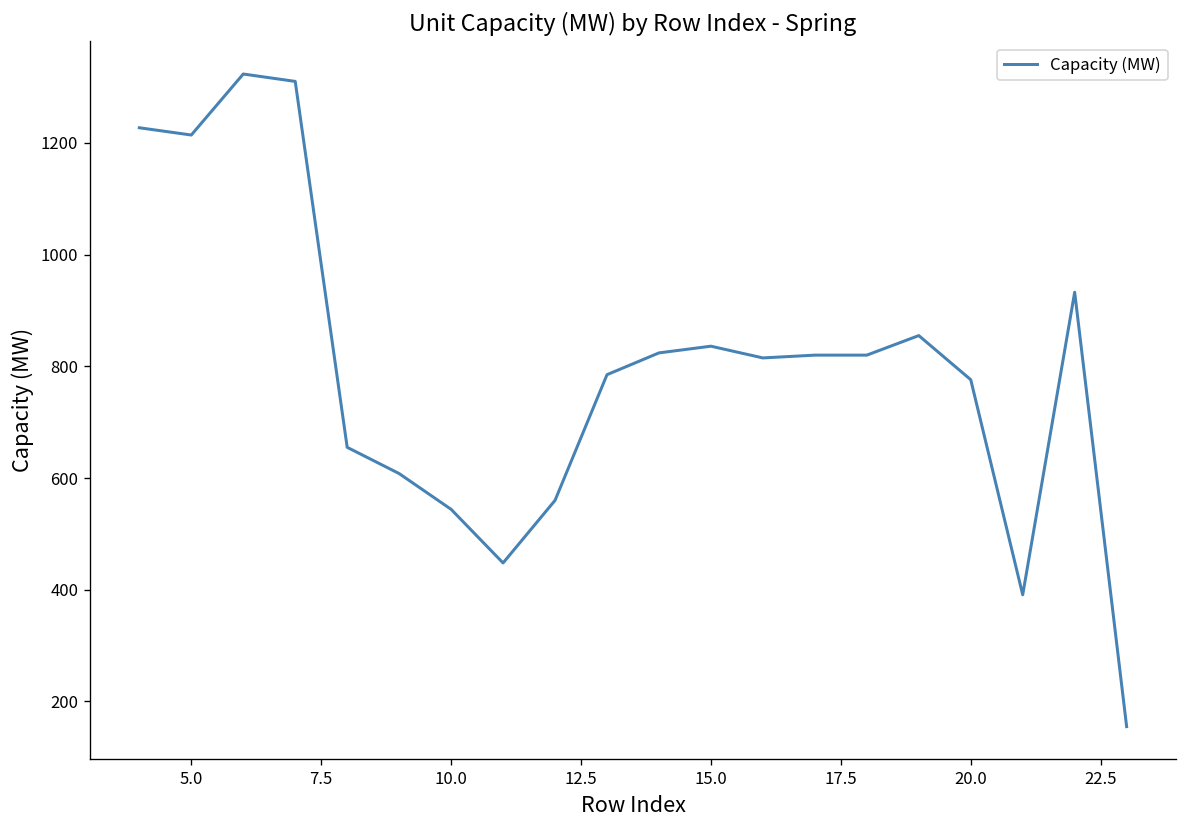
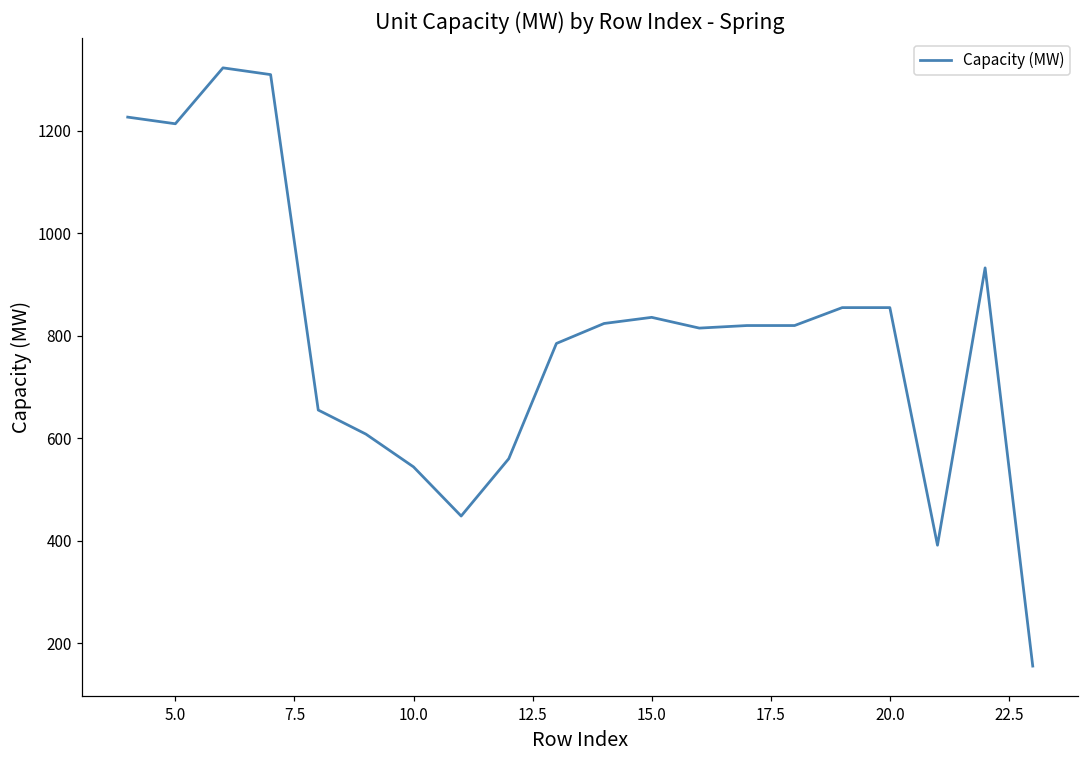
  {
    "5.0": 1210,
    "10.0": 540,
    "15.0": 840,
-   "20.0": 780
+   "20.0": 860
  }
